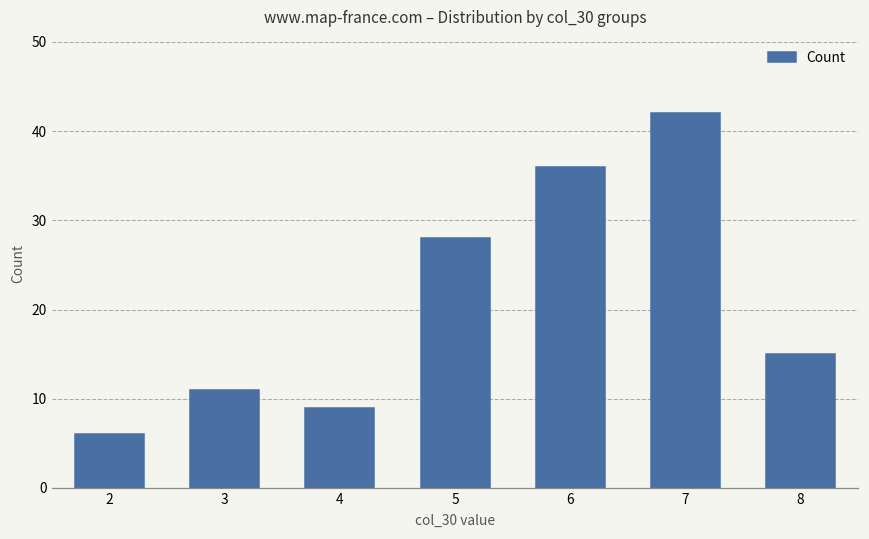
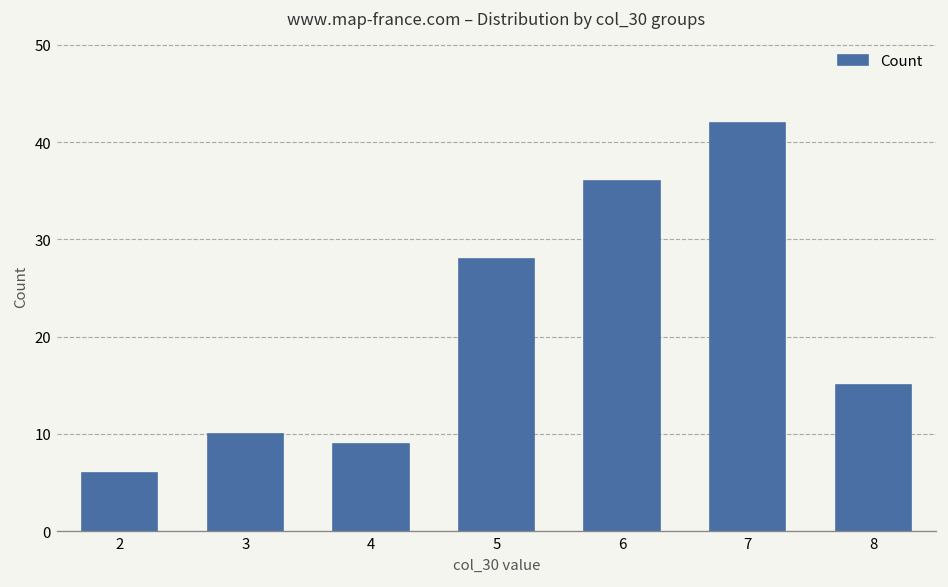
  {
    "2": 6,
-   "3": 11,
+   "3": 10,
    "4": 9,
    "5": 28,
    "6": 36,
    "7": 42,
    "8": 15
  }
